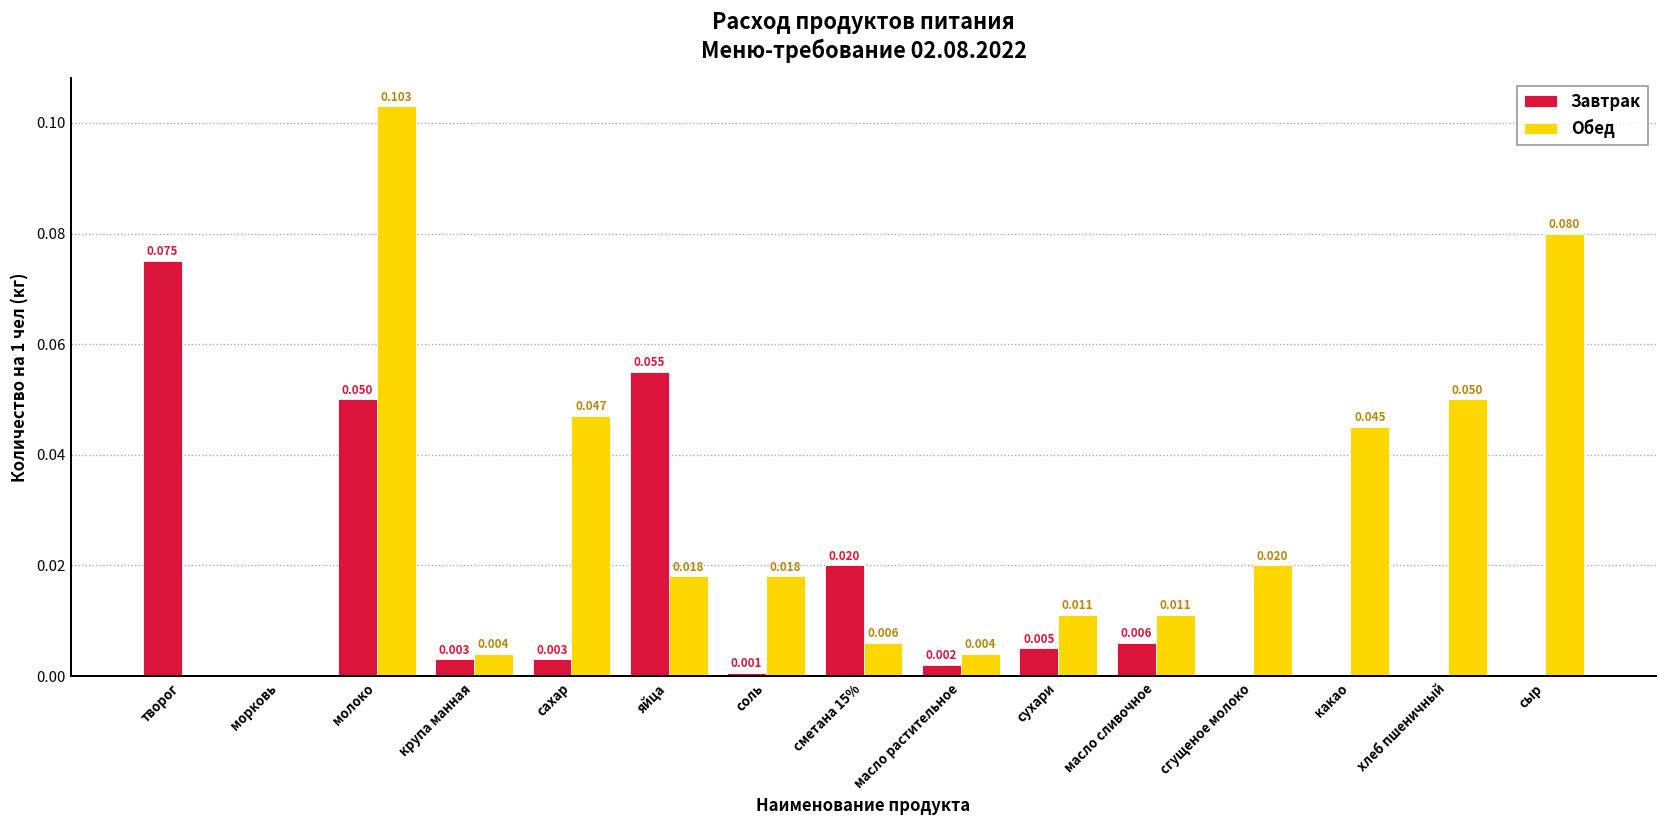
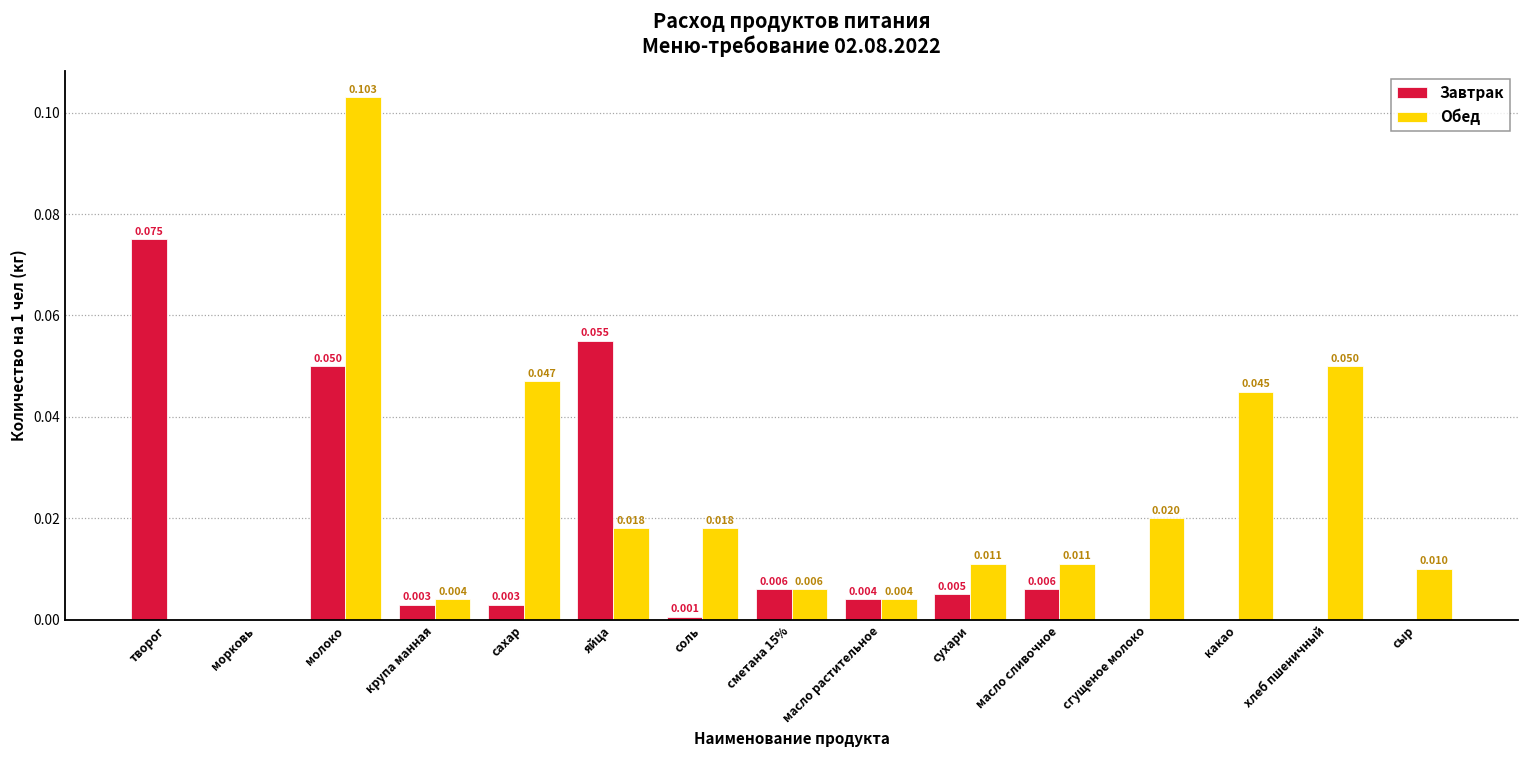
  {
    "Завтрак": {
      "творог": 0.075,
      "молоко": 0.050,
      "крупа манная": 0.003,
      "сахар": 0.003,
      "яйца": 0.055,
      "соль": 0.001,
-     "сметана 15%": 0.020,
-     "масло растительное": 0.002,
+     "сметана 15%": 0.006,
+     "масло растительное": 0.004,
      "сухари": 0.005,
      "масло сливочное": 0.006
    },
    "Обед": {
      "молоко": 0.103,
      "крупа манная": 0.004,
      "сахар": 0.047,
      "яйца": 0.018,
      "соль": 0.018,
      "сметана 15%": 0.006,
      "масло растительное": 0.004,
      "сухари": 0.011,
      "масло сливочное": 0.011,
      "сгущеное молоко": 0.020,
      "какао": 0.045,
      "хлеб пшеничный": 0.050,
-     "сыр": 0.080
+     "сыр": 0.010
    }
  }
